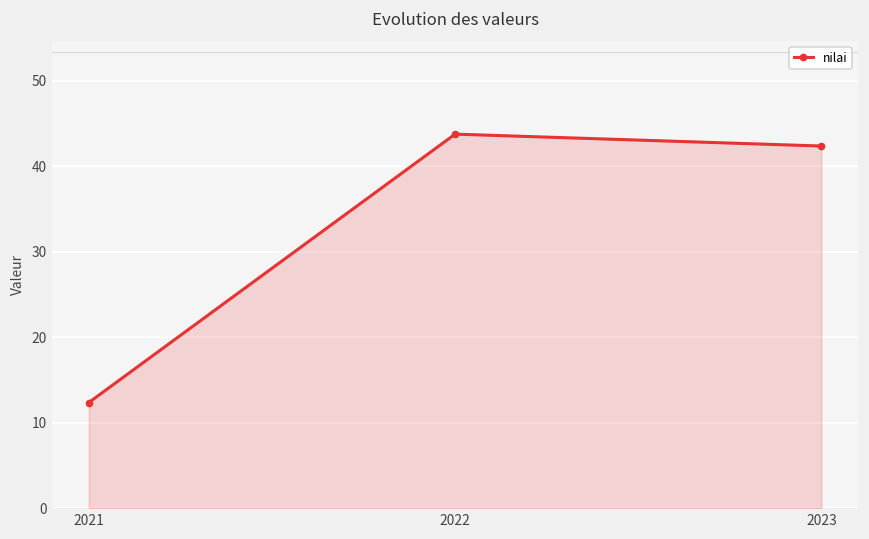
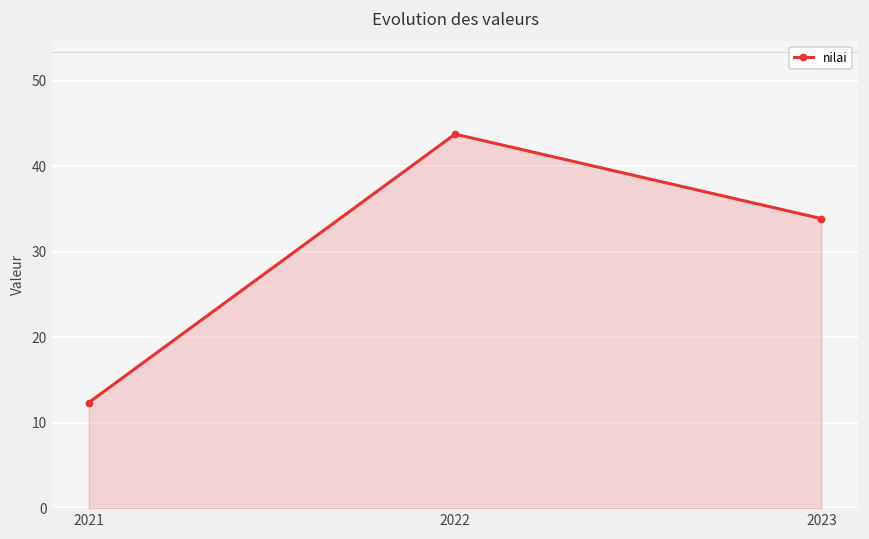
  {
    "2021": 12,
    "2022": 44,
-   "2023": 42
+   "2023": 34
  }
